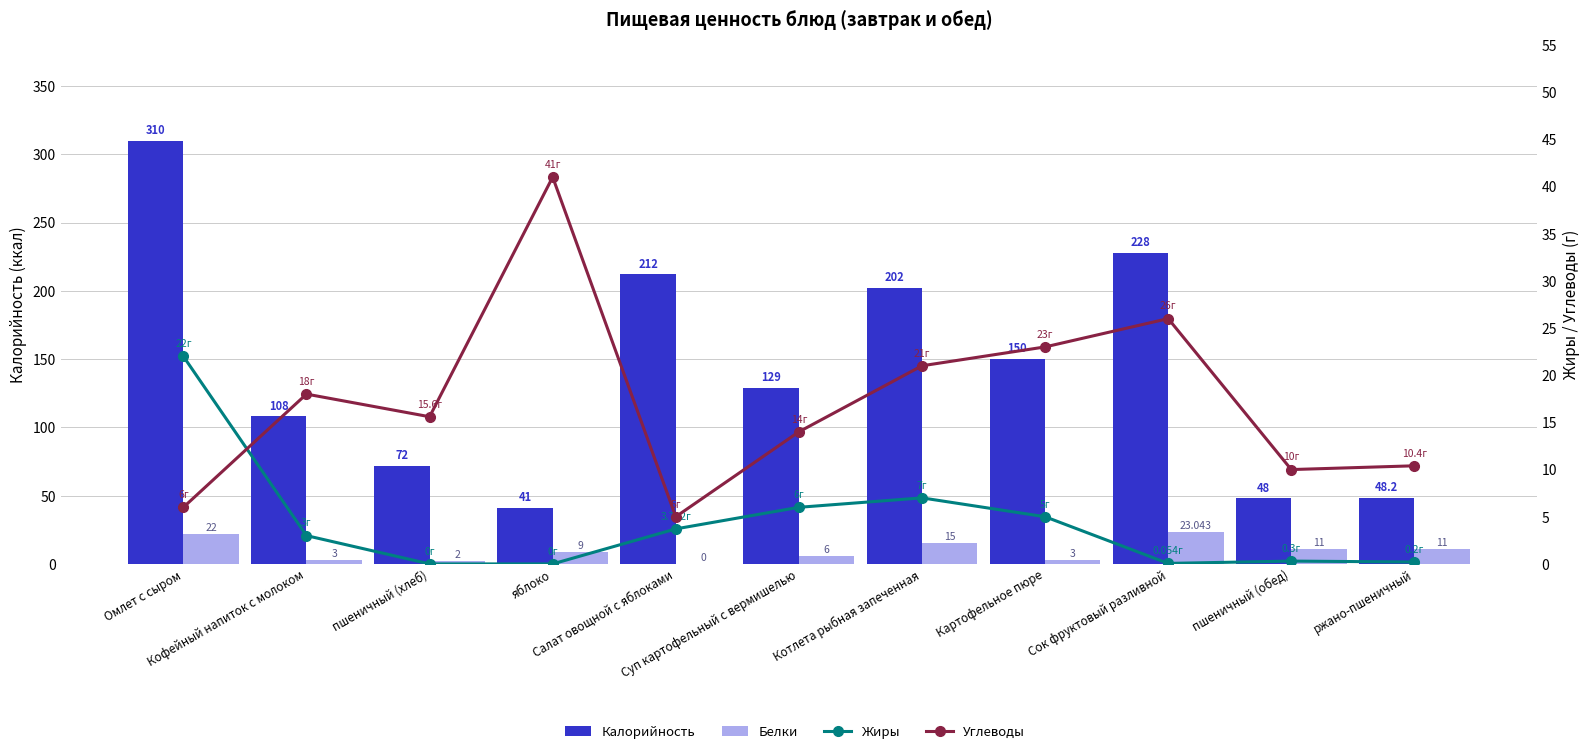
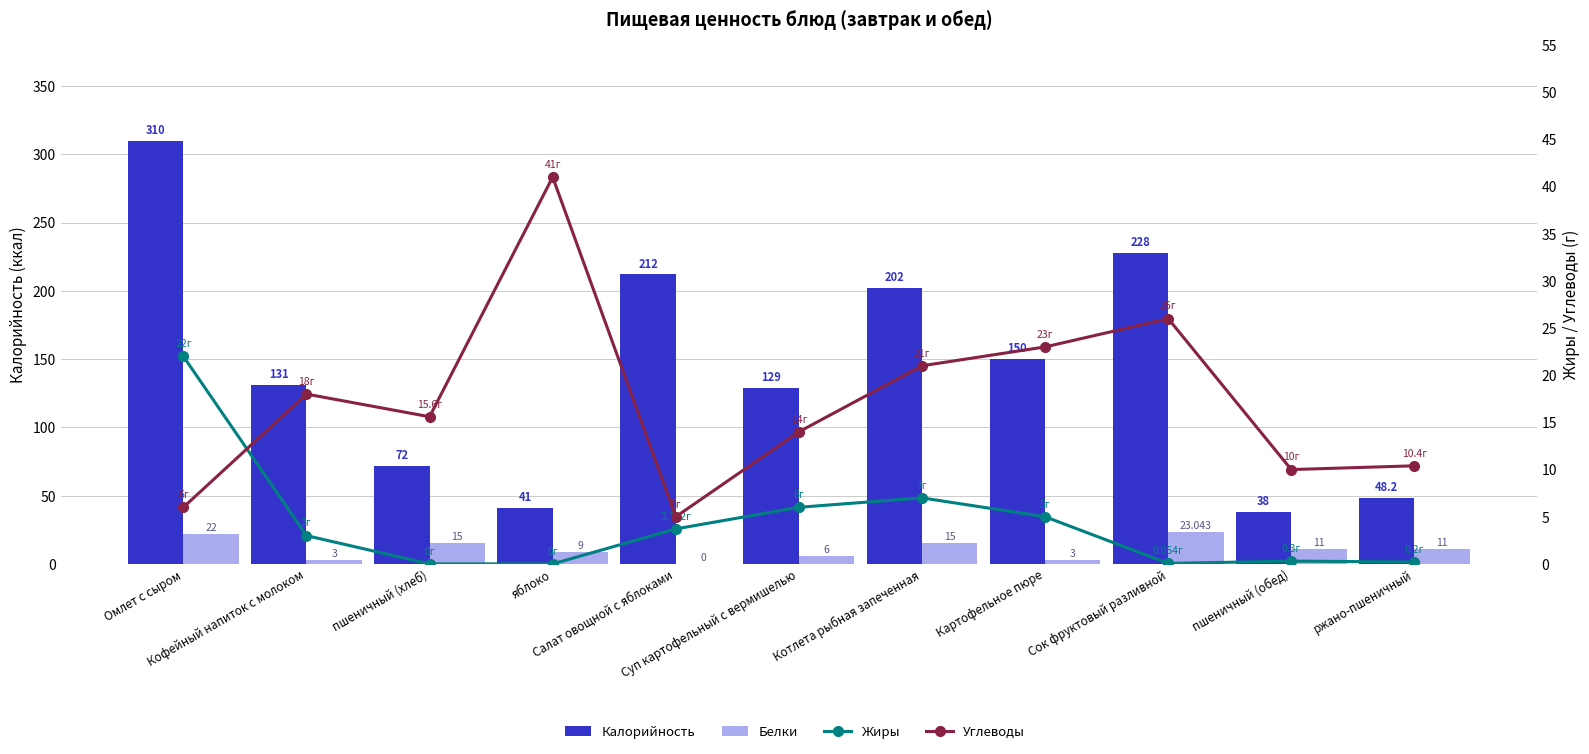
  {
    "Калорийность": {
      "Омлет с сыром": "310",
-     "Кофейный напиток с молоком": "108",
+     "Кофейный напиток с молоком": "131",
      "пшеничный (хлеб)": "72",
      "яблоко": "41",
      "Салат овощной с яблоками": "212",
      "Суп картофельный с вермишелью": "129",
      "Котлета рыбная запеченная": "202",
      "Картофельное пюре": "150",
      "Сок фруктовый разливной": "228",
-     "пшеничный (обед)": "48",
+     "пшеничный (обед)": "38",
      "ржано-пшеничный": "48.2"
    },
    "Белки": {
      "Омлет с сыром": "22",
      "Кофейный напиток с молоком": "3",
-     "пшеничный (хлеб)": "2",
+     "пшеничный (хлеб)": "15",
      "яблоко": "9",
      "Салат овощной с яблоками": "0",
      "Суп картофельный с вермишелью": "6",
      "Котлета рыбная запеченная": "15",
      "Картофельное пюре": "3",
      "Сок фруктовый разливной": "23.043",
      "пшеничный (обед)": "11",
      "ржано-пшеничный": "11"
    },
    "Жиры": {
      "Омлет с сыром": "22г",
      "Кофейный напиток с молоком": "3г",
      "пшеничный (хлеб)": "0г",
      "яблоко": "0г",
      "Суп картофельный с вермишелью": "6г",
      "Котлета рыбная запеченная": "7г",
      "Картофельное пюре": "5г",
      "Сок фруктовый разливной": "0.054г",
      "пшеничный (обед)": "0.3г",
      "ржано-пшеничный": "0.2г"
    },
    "Углеводы": {
      "Омлет с сыром": "6г",
      "Кофейный напиток с молоком": "18г",
      "пшеничный (хлеб)": "15.6г",
      "яблоко": "41г",
      "Салат овощной с яблоками": "5г",
      "Суп картофельный с вермишелью": "14г",
      "Котлета рыбная запеченная": "21г",
      "Картофельное пюре": "23г",
      "Сок фруктовый разливной": "26г",
      "пшеничный (обед)": "10г",
      "ржано-пшеничный": "10.4г"
    }
  }
